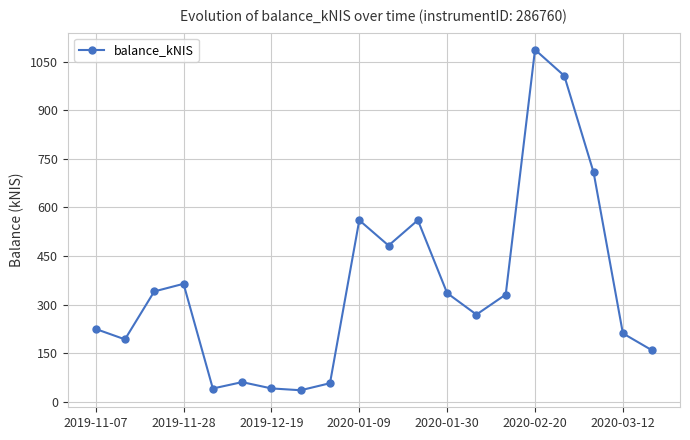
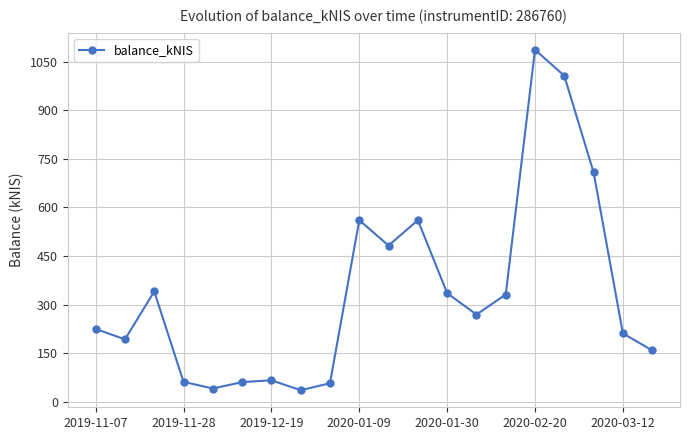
  {
    "2019-11-07": 220,
-   "2019-11-28": 360,
-   "2019-12-19": 40,
+   "2019-11-28": 60,
+   "2019-12-19": 70,
    "2020-01-09": 560,
    "2020-01-30": 340,
    "2020-02-20": 1090,
    "2020-03-12": 210
  }
